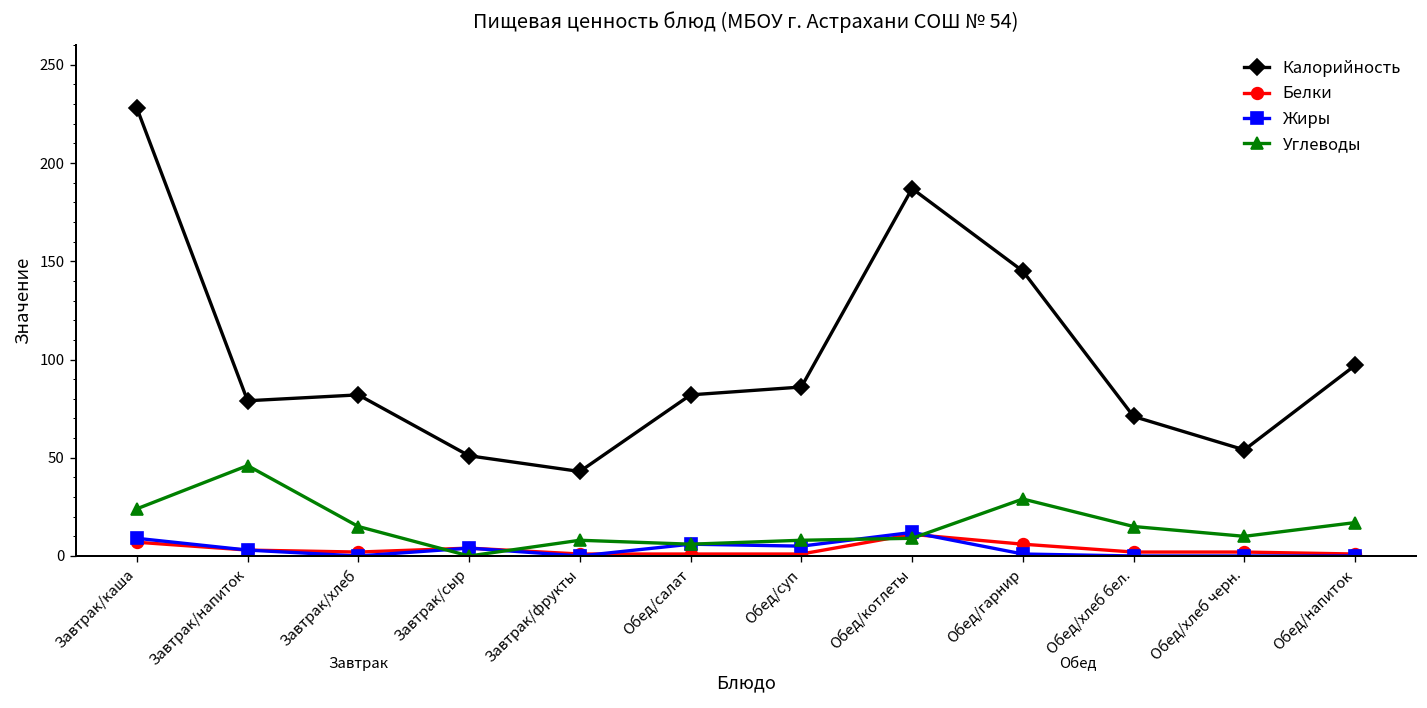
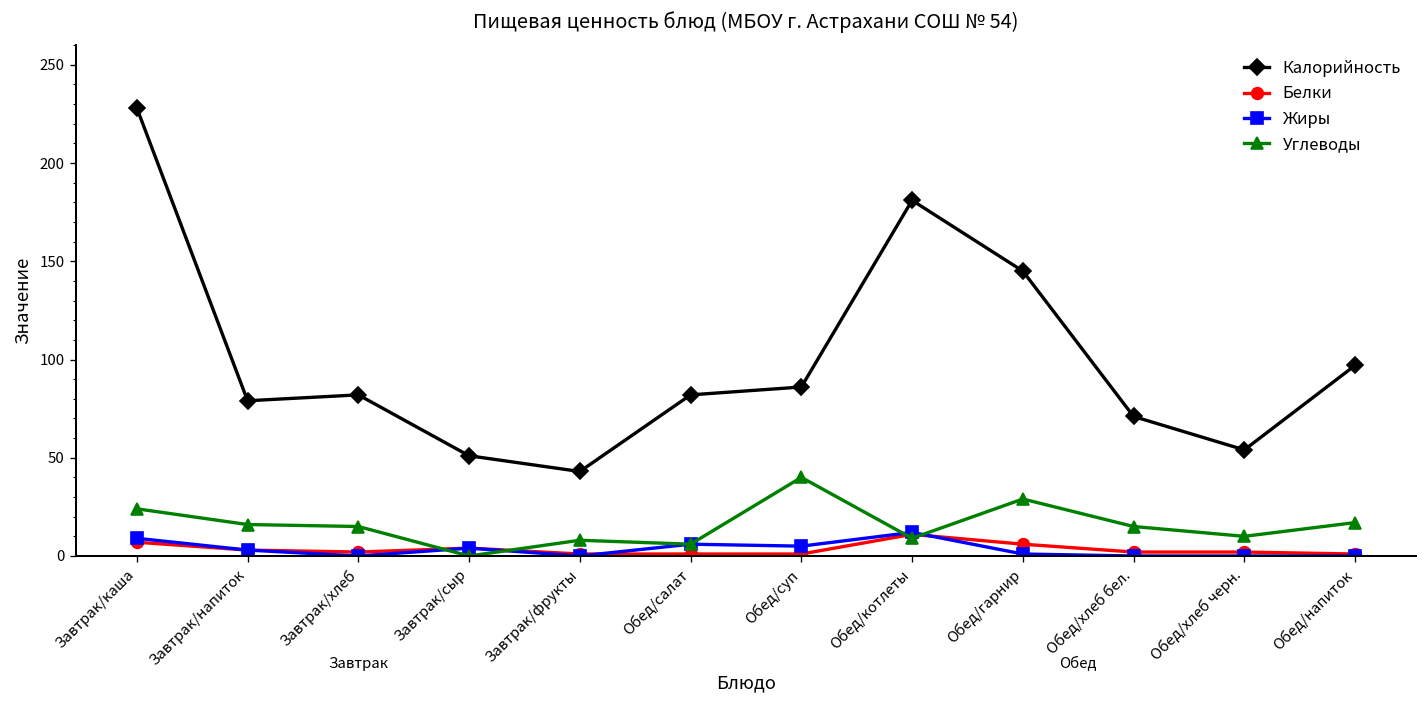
  {
    "Калорийность": {
      "Завтрак/каша": 228,
      "Завтрак/напиток": 79,
      "Завтрак/хлеб": 82,
      "Завтрак/сыр": 51,
      "Завтрак/фрукты": 43,
      "Обед/салат": 82,
      "Обед/суп": 86,
-     "Обед/котлеты": 187,
+     "Обед/котлеты": 181,
      "Обед/гарнир": 145,
      "Обед/хлеб бел.": 71,
      "Обед/хлеб черн.": 54,
      "Обед/напиток": 97
    },
    "Белки": {
      "Завтрак/каша": 7,
      "Завтрак/хлеб": 2,
      "Обед/салат": 1,
      "Обед/суп": 1,
      "Обед/гарнир": 6,
      "Обед/хлеб бел.": 2,
      "Обед/хлеб черн.": 2
    },
    "Жиры": {
      "Завтрак/каша": 9,
      "Завтрак/хлеб": 0,
      "Обед/суп": 5,
      "Обед/гарнир": 1,
      "Обед/хлеб бел.": 0,
      "Обед/хлеб черн.": 0
    },
    "Углеводы": {
      "Завтрак/каша": 24,
-     "Завтрак/напиток": 46,
+     "Завтрак/напиток": 16,
      "Завтрак/хлеб": 15,
      "Завтрак/сыр": 0,
      "Завтрак/фрукты": 8,
-     "Обед/суп": 8,
+     "Обед/суп": 40,
      "Обед/котлеты": 9,
      "Обед/гарнир": 29,
      "Обед/хлеб бел.": 15,
      "Обед/хлеб черн.": 10,
      "Обед/напиток": 17
    }
  }
